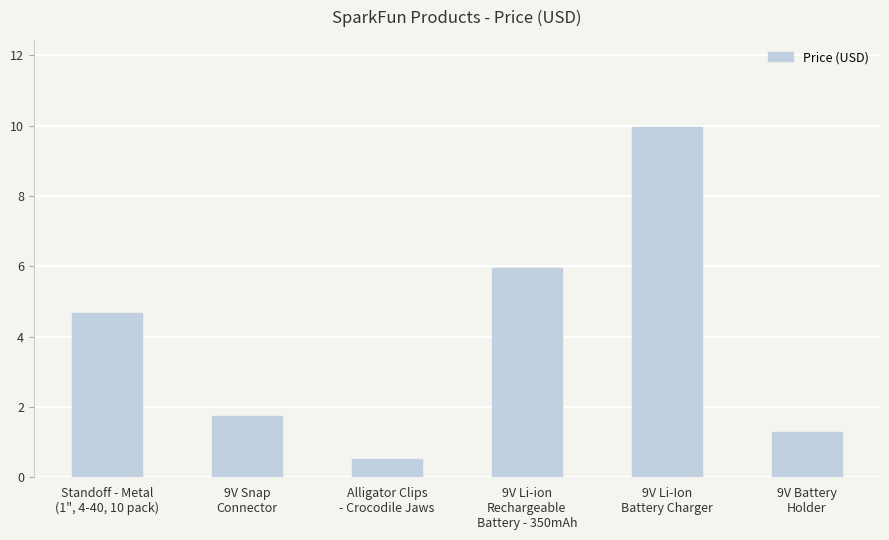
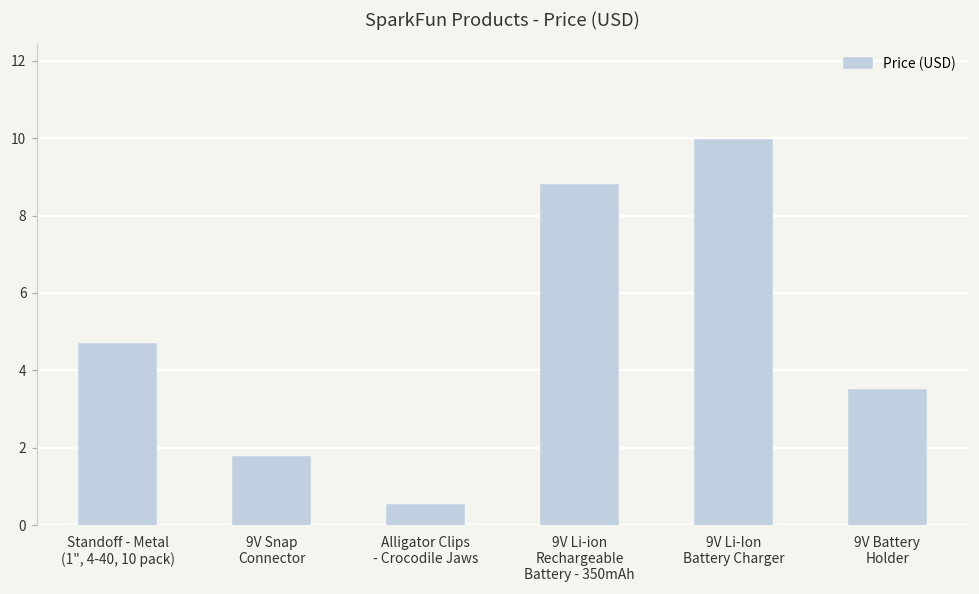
  {
    "Standoff - Metal (1\", 4-40, 10 pack)": 4.7,
    "9V Snap Connector": 1.8,
    "Alligator Clips - Crocodile Jaws": 0.5,
-   "9V Li-ion Rechargeable Battery - 350mAh": 6.0,
+   "9V Li-ion Rechargeable Battery - 350mAh": 8.8,
    "9V Li-Ion Battery Charger": 10.0,
-   "9V Battery Holder": 1.3
+   "9V Battery Holder": 3.5
  }
